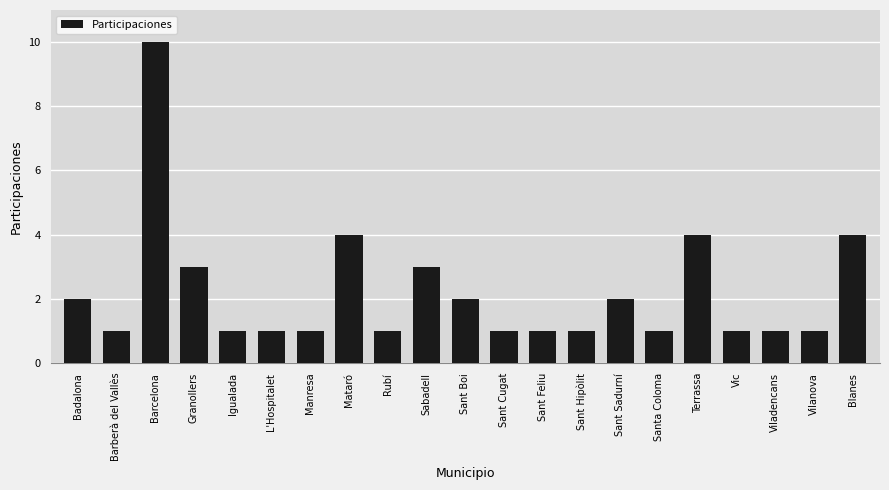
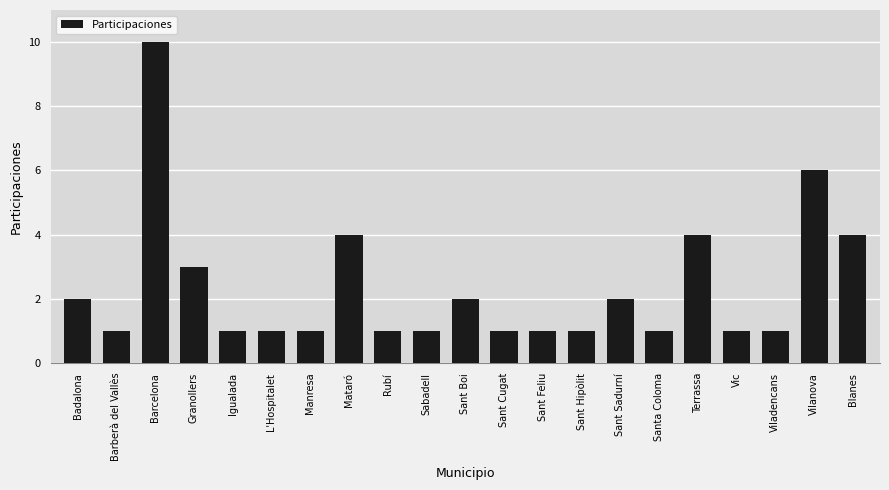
  {
    "Badalona": 2,
    "Barberà del Vallès": 1,
    "Barcelona": 10,
    "Granollers": 3,
    "Igualada": 1,
    "L'Hospitalet": 1,
    "Manresa": 1,
    "Mataró": 4,
    "Rubí": 1,
-   "Sabadell": 3,
+   "Sabadell": 1,
    "Sant Boi": 2,
    "Sant Cugat": 1,
    "Sant Feliu": 1,
    "Sant Hipòlit": 1,
    "Sant Sadurní": 2,
    "Santa Coloma": 1,
    "Terrassa": 4,
    "Vic": 1,
    "Viladencans": 1,
-   "Vilanova": 1,
+   "Vilanova": 6,
    "Blanes": 4
  }
